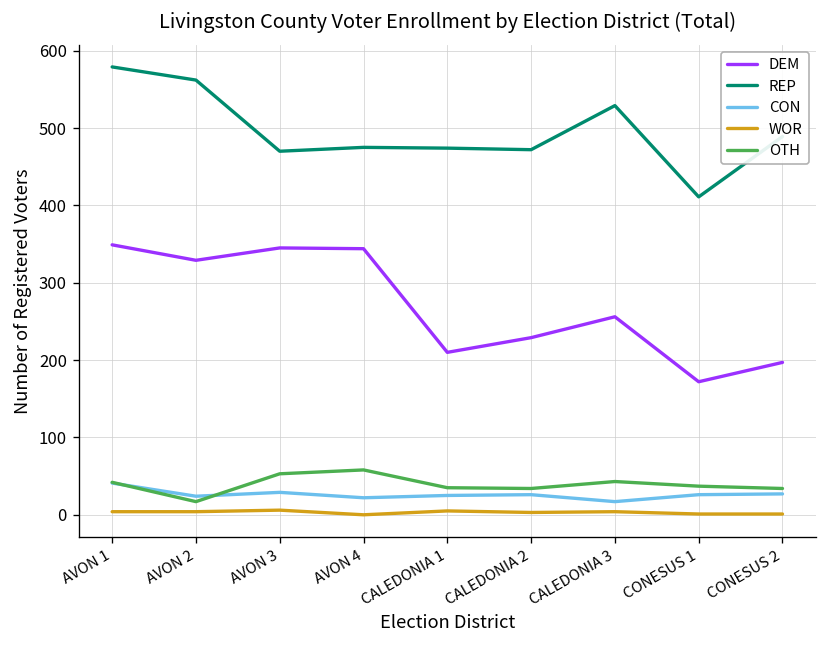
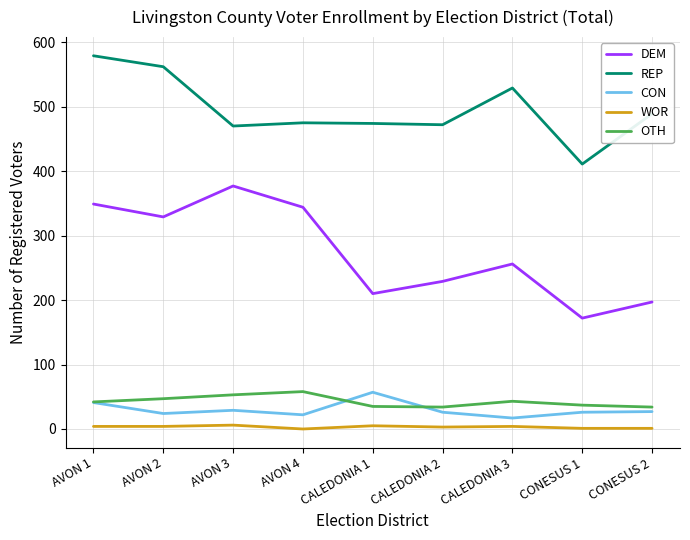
  {
    "DEM": {
      "AVON 1": 350,
      "AVON 2": 330,
-     "AVON 3": 350,
+     "AVON 3": 380,
      "AVON 4": 340,
      "CALEDONIA 1": 210,
      "CALEDONIA 2": 230,
      "CALEDONIA 3": 260,
      "CONESUS 1": 170,
      "CONESUS 2": 200
    },
    "REP": {
      "AVON 1": 580,
      "AVON 2": 560,
      "AVON 3": 470,
      "AVON 4": 480,
      "CALEDONIA 1": 470,
      "CALEDONIA 2": 470,
      "CALEDONIA 3": 530,
      "CONESUS 1": 410
    },
    "CON": {
      "AVON 2": 20,
      "AVON 3": 30,
      "AVON 4": 20,
-     "CALEDONIA 1": 30,
+     "CALEDONIA 1": 60,
      "CALEDONIA 2": 30,
      "CALEDONIA 3": 20,
      "CONESUS 1": 30,
      "CONESUS 2": 30
    },
    "WOR": {
      "AVON 1": 0,
      "AVON 2": 0,
      "AVON 3": 10,
      "AVON 4": 0,
      "CALEDONIA 1": 10,
      "CALEDONIA 2": 0,
      "CALEDONIA 3": 0,
      "CONESUS 1": 0,
      "CONESUS 2": 0
    },
    "OTH": {
-     "AVON 2": 20,
+     "AVON 2": 50,
      "AVON 3": 50,
      "AVON 4": 60,
      "CALEDONIA 1": 40,
      "CALEDONIA 2": 30,
      "CALEDONIA 3": 40,
      "CONESUS 1": 40,
      "CONESUS 2": 30
    }
  }
